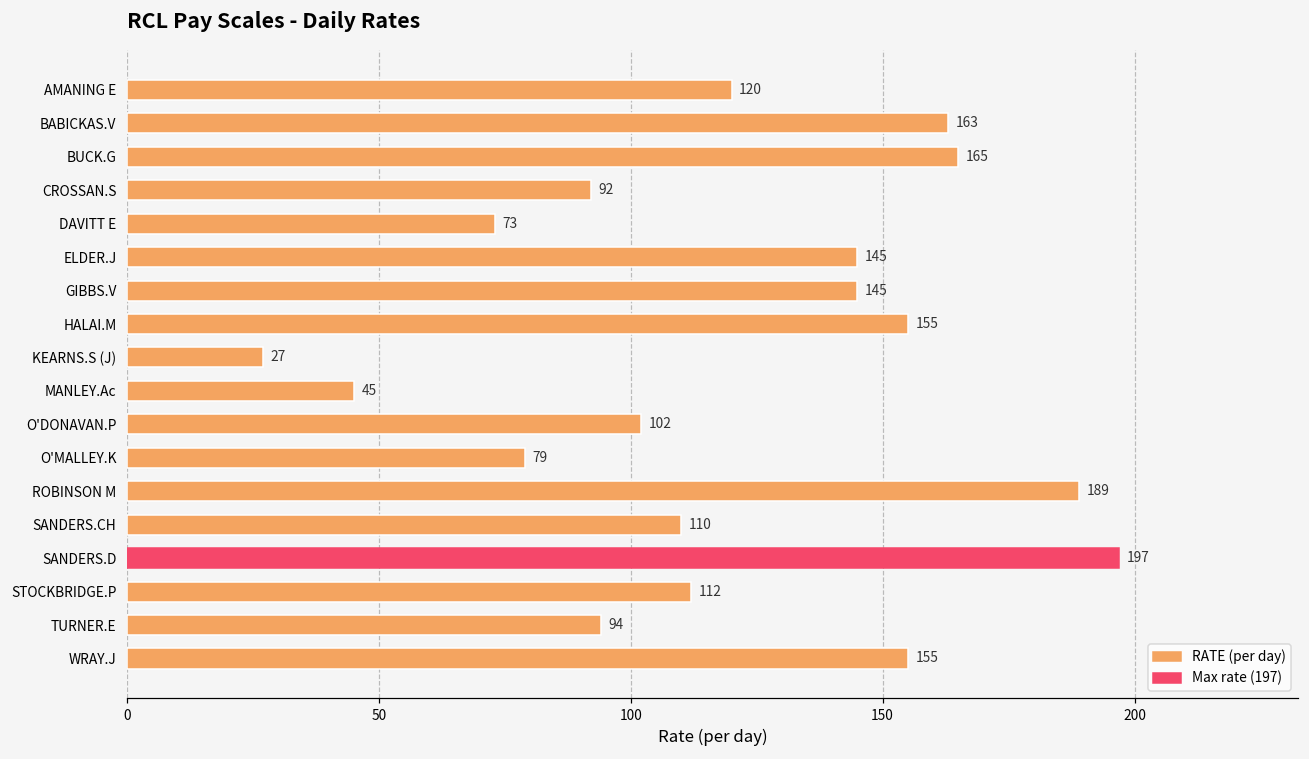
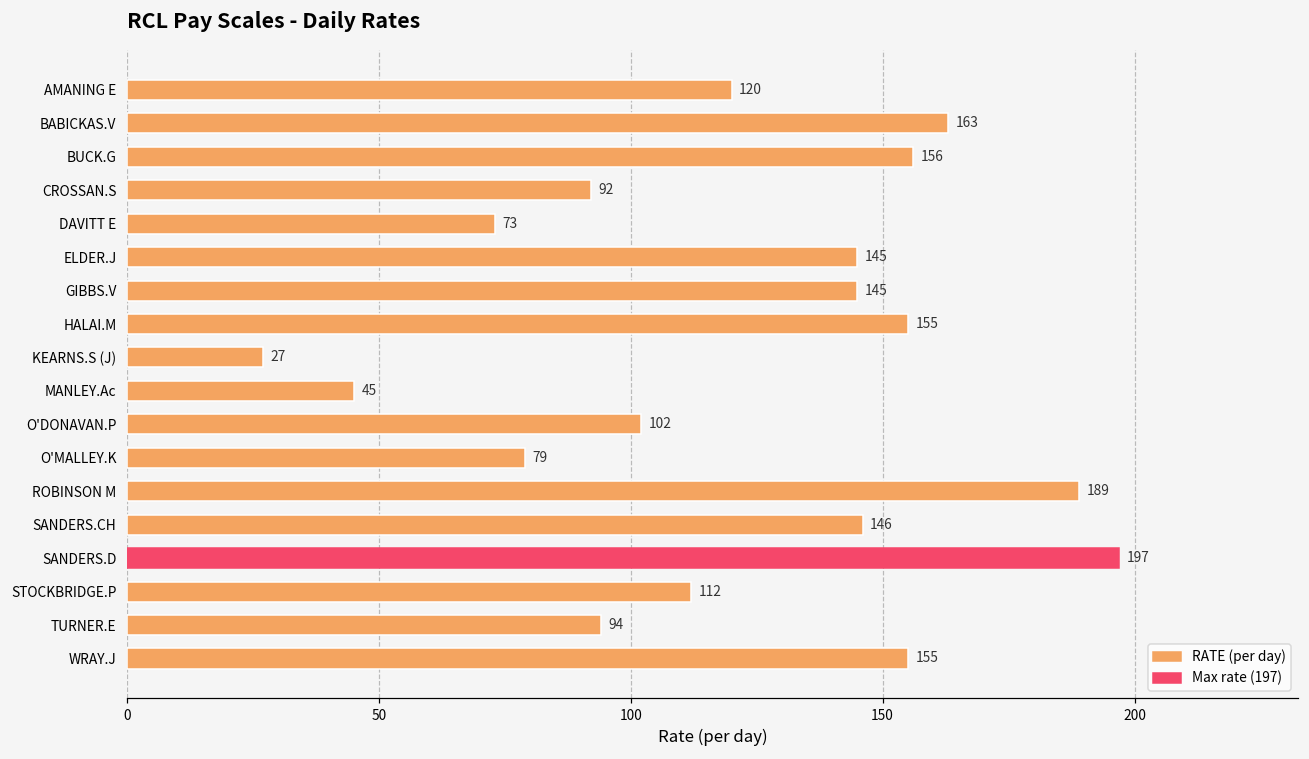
  {
    "AMANING E": 120,
    "BABICKAS.V": 163,
-   "BUCK.G": 165,
+   "BUCK.G": 156,
    "CROSSAN.S": 92,
    "DAVITT E": 73,
    "ELDER.J": 145,
    "GIBBS.V": 145,
    "HALAI.M": 155,
    "KEARNS.S (J)": 27,
    "MANLEY.Ac": 45,
    "O'DONAVAN.P": 102,
    "O'MALLEY.K": 79,
    "ROBINSON M": 189,
-   "SANDERS.CH": 110,
+   "SANDERS.CH": 146,
    "SANDERS.D": 197,
    "STOCKBRIDGE.P": 112,
    "TURNER.E": 94,
    "WRAY.J": 155
  }
